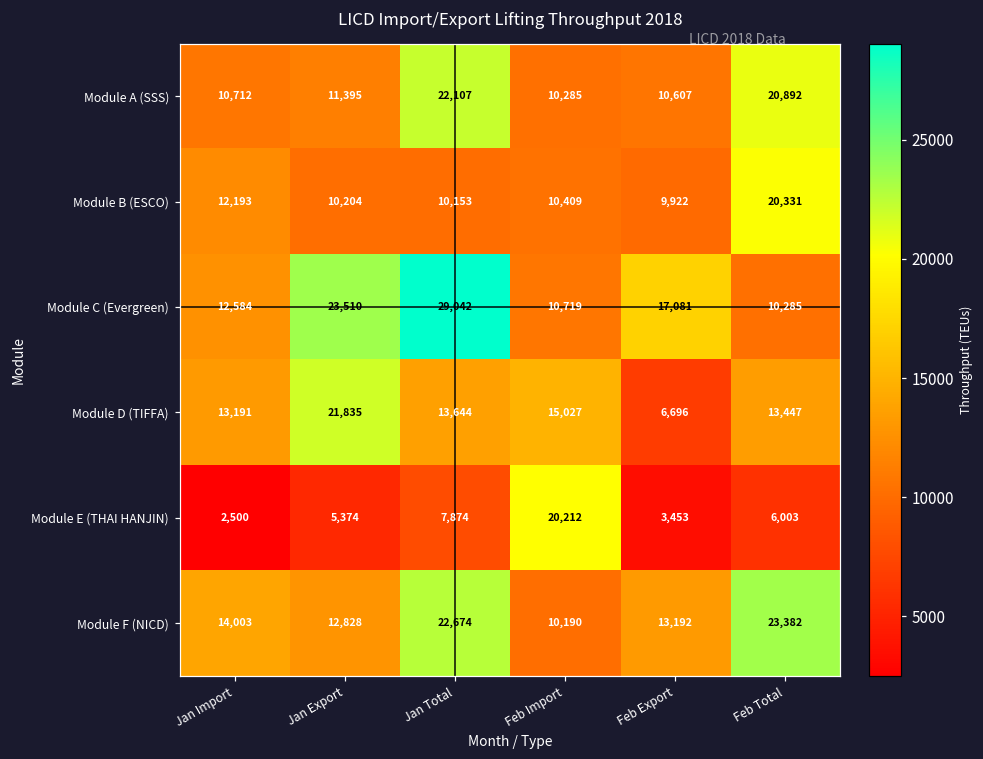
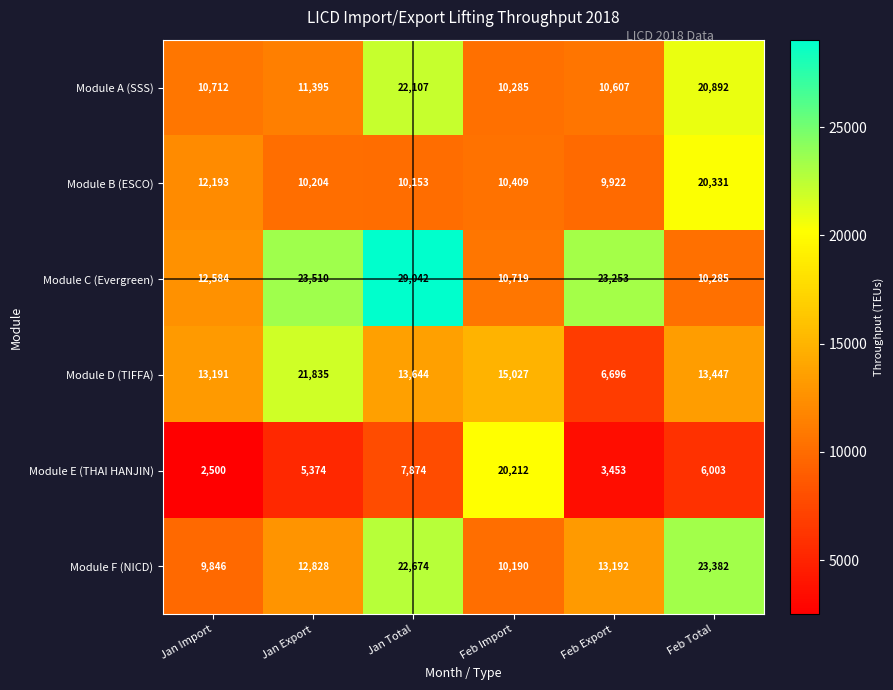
  {
    "Module A (SSS)": {
      "Jan Import": "10,712",
      "Jan Export": "11,395",
      "Jan Total": "22,107",
      "Feb Import": "10,285",
      "Feb Export": "10,607",
      "Feb Total": "20,892"
    },
    "Module B (ESCO)": {
      "Jan Import": "12,193",
      "Jan Export": "10,204",
      "Jan Total": "10,153",
      "Feb Import": "10,409",
      "Feb Export": "9,922",
      "Feb Total": "20,331"
    },
    "Module C (Evergreen)": {
      "Jan Import": "12,584",
      "Jan Export": "23,510",
      "Jan Total": "29,042",
      "Feb Import": "10,719",
-     "Feb Export": "17,081",
+     "Feb Export": "23,253",
      "Feb Total": "10,285"
    },
    "Module D (TIFFA)": {
      "Jan Import": "13,191",
      "Jan Export": "21,835",
      "Jan Total": "13,644",
      "Feb Import": "15,027",
      "Feb Export": "6,696",
      "Feb Total": "13,447"
    },
    "Module E (THAI HANJIN)": {
      "Jan Import": "2,500",
      "Jan Export": "5,374",
      "Jan Total": "7,874",
      "Feb Import": "20,212",
      "Feb Export": "3,453",
      "Feb Total": "6,003"
    },
    "Module F (NICD)": {
-     "Jan Import": "14,003",
+     "Jan Import": "9,846",
      "Jan Export": "12,828",
      "Jan Total": "22,674",
      "Feb Import": "10,190",
      "Feb Export": "13,192",
      "Feb Total": "23,382"
    }
  }
